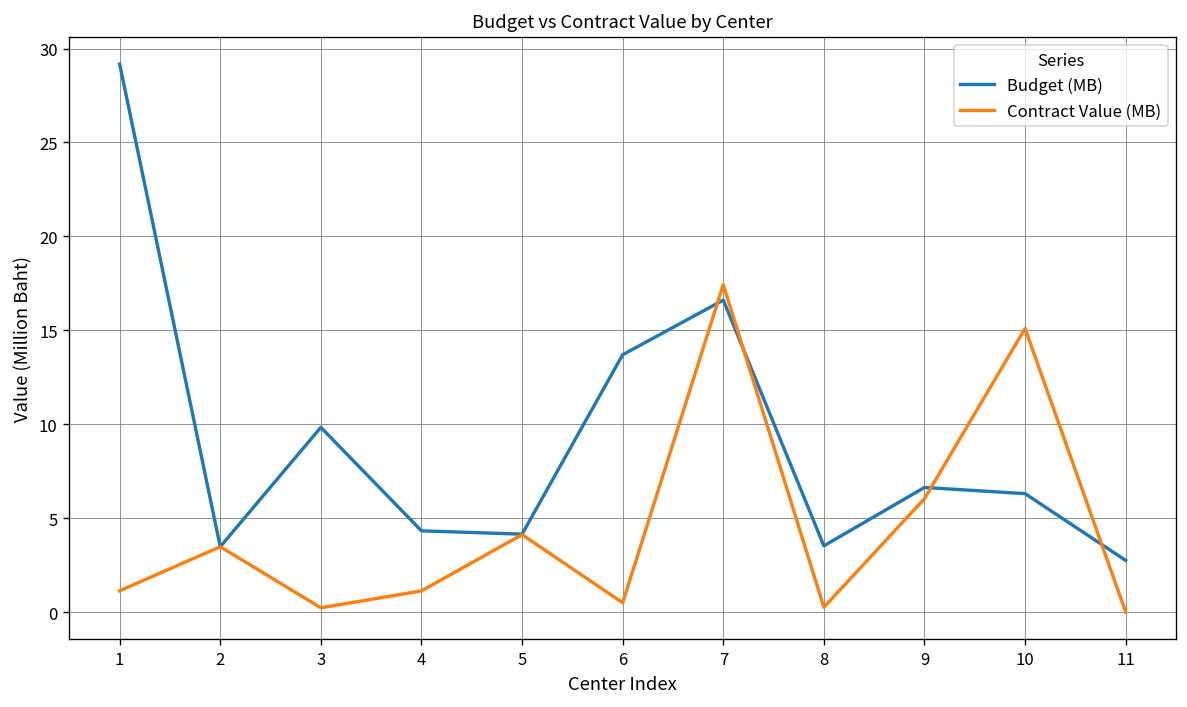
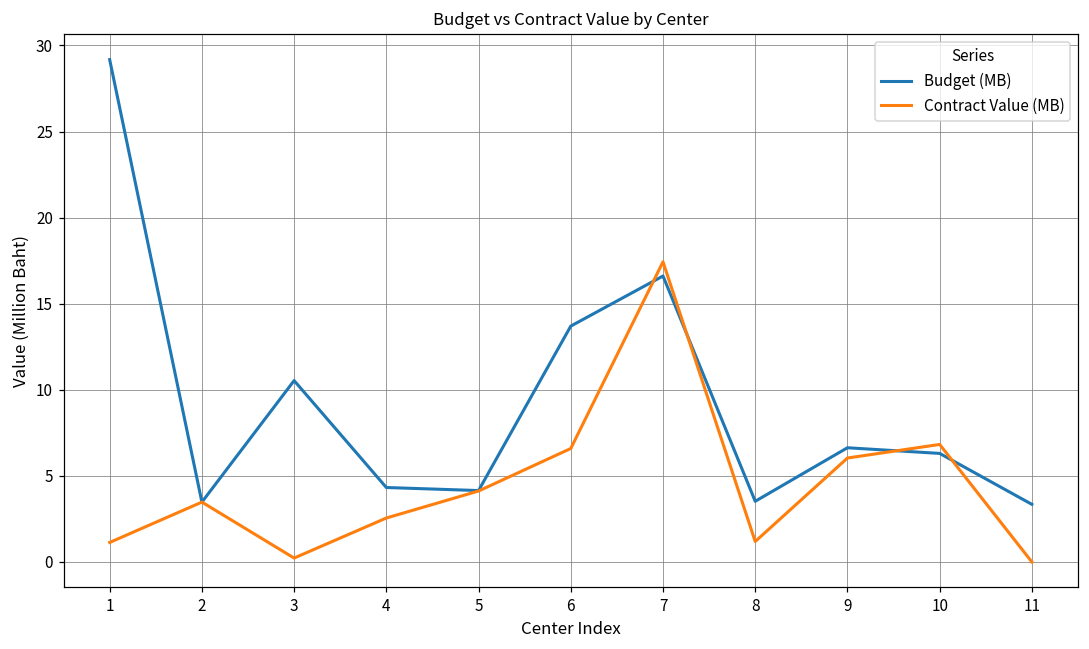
  {
    "Budget (MB)": {
      "1": 29.2,
-     "3": 9.8,
+     "3": 10.5,
      "4": 4.3,
      "6": 13.7,
      "7": 16.6,
      "8": 3.5,
      "9": 6.6,
      "10": 6.3,
-     "11": 2.7
+     "11": 3.3
    },
    "Contract Value (MB)": {
      "1": 1.1,
      "3": 0.2,
-     "4": 1.1,
-     "6": 0.5,
+     "4": 2.6,
+     "6": 6.6,
      "7": 17.4,
-     "8": 0.3,
+     "8": 1.2,
      "9": 6.0,
-     "10": 15.1,
+     "10": 6.8,
      "11": 0.0
    }
  }
